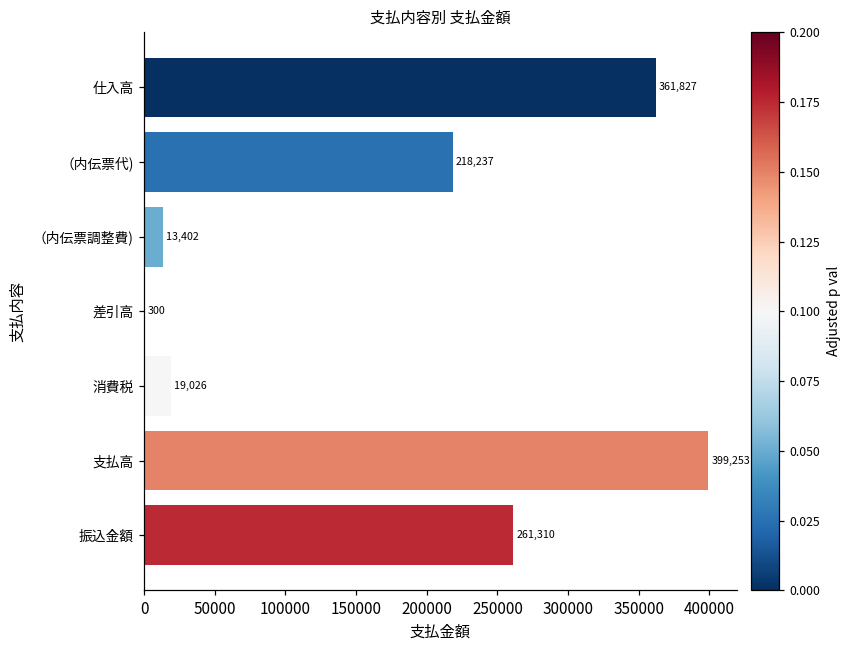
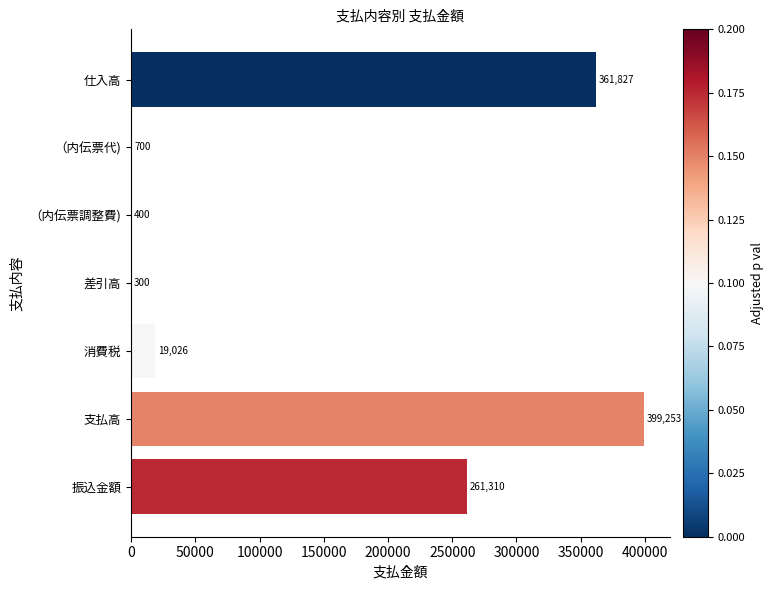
  {
    "仕入高": "361,827",
-   "（内伝票代)": "218,237",
-   "（内伝票調整費)": "13,402",
+   "（内伝票代)": "700",
+   "（内伝票調整費)": "400",
    "差引高": "300",
    "消費税": "19,026",
    "支払高": "399,253",
    "振込金額": "261,310"
  }
